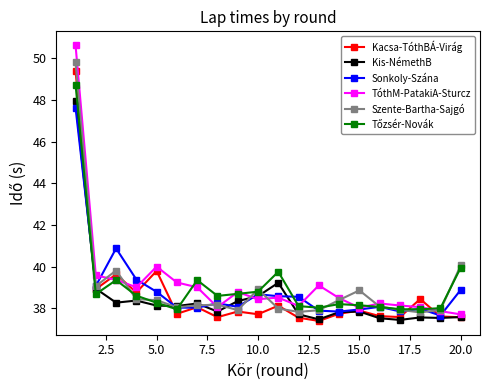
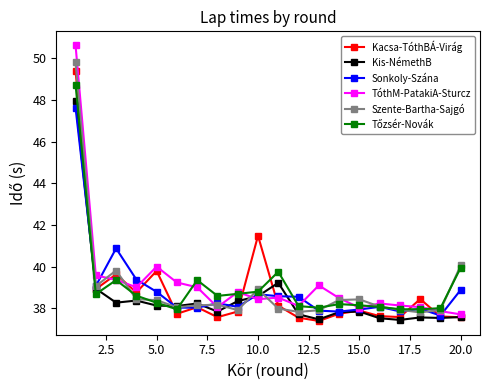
  {
    "Kacsa-TóthBÁ-Virág": {
      "5.0": 39.8,
-     "10.0": 37.7
+     "10.0": 41.5
    },
    "Kis-NémethB": {
      "5.0": 38.1
    },
    "Sonkoly-Szána": {
      "5.0": 38.8,
      "20.0": 38.9
    },
    "TóthM-PatakiA-Sturcz": {
      "5.0": 40.0,
      "10.0": 38.4,
      "20.0": 37.7
    },
    "Szente-Bartha-Sajgó": {
      "5.0": 38.4,
-     "15.0": 38.9
+     "15.0": 38.4
    },
    "Tőzsér-Novák": {
      "5.0": 38.3
    }
  }
